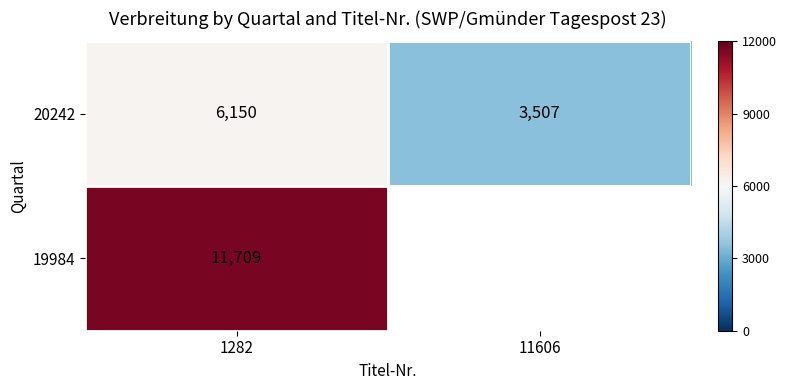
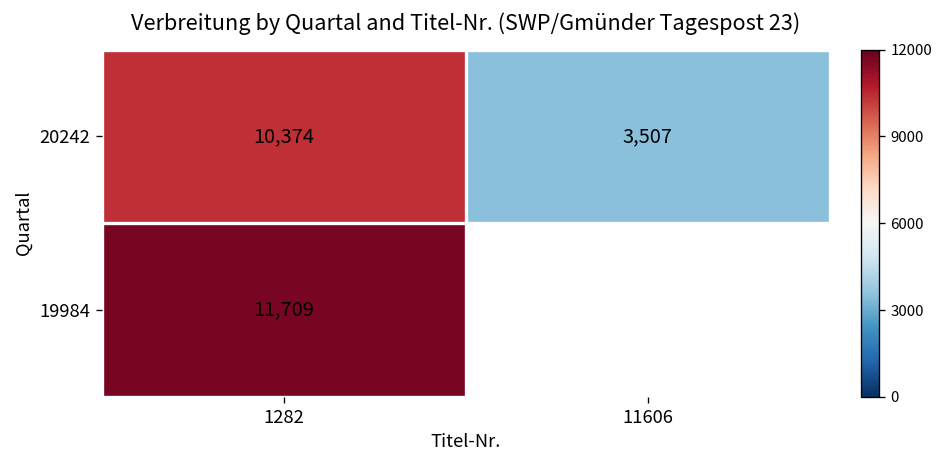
  {
    "20242": {
-     "1282": "6,150",
+     "1282": "10,374",
      "11606": "3,507"
    },
    "19984": {
      "1282": "11,709"
    }
  }
